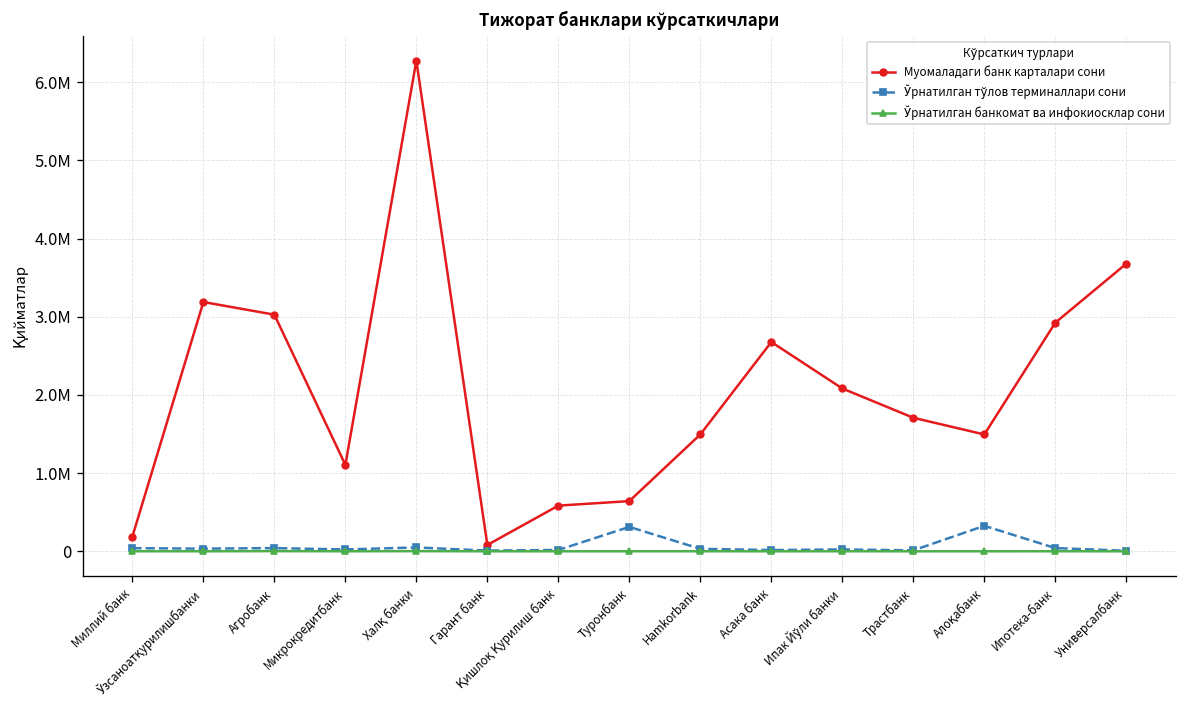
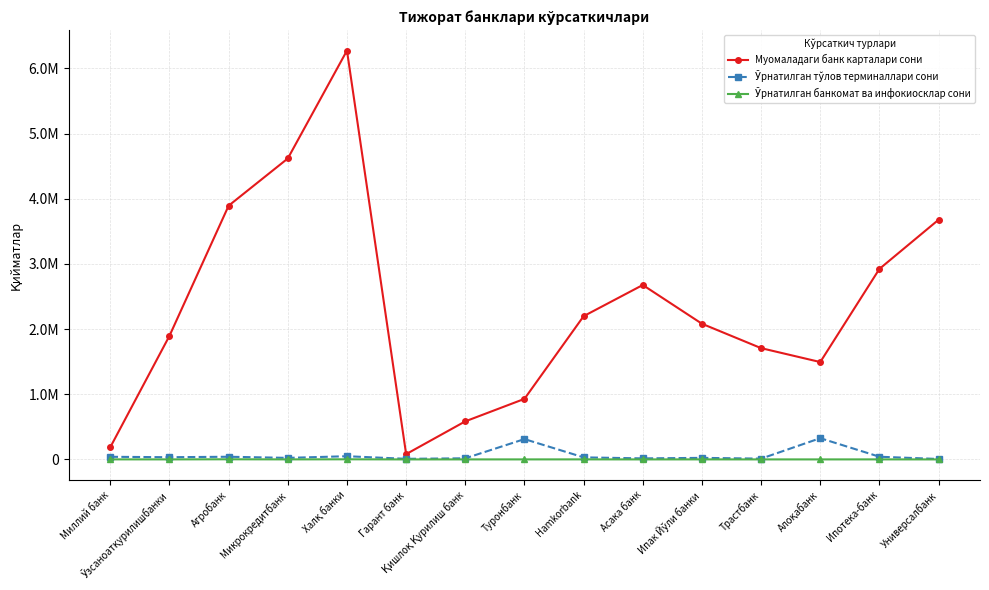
  {
    "Муомаладаги банк карталари сони": {
      "Миллий банк": 200000,
-     "Ўзсаноатқурилишбанки": 3200000,
-     "Агробанк": 3000000,
-     "Микрокредитбанк": 1100000,
+     "Ўзсаноатқурилишбанки": 1900000,
+     "Агробанк": 3900000,
+     "Микрокредитбанк": 4600000,
      "Халқ банки": 6300000,
      "Гарант банк": 100000,
      "Қишлоқ Қурилиш банк": 600000,
-     "Туронбанк": 600000,
-     "Hamkorbank": 1500000,
+     "Туронбанк": 900000,
+     "Hamkorbank": 2200000,
      "Асака банк": 2700000,
      "Ипак Йўли банки": 2100000,
      "Трастбанк": 1700000,
      "Алоқабанк": 1500000,
      "Ипотека-банк": 2900000,
      "Универсалбанк": 3700000
    },
    "Ўрнатилган тўлов терминаллари сони": {
      "Миллий банк": 0,
      "Халқ банки": 0,
      "Туронбанк": 300000,
      "Алоқабанк": 300000,
      "Ипотека-банк": 0
    },
    "Ўрнатилган банкомат ва инфокиосклар сони": {
      "Миллий банк": 0,
      "Халқ банки": 0,
      "Туронбанк": 0,
      "Алоқабанк": 0,
      "Ипотека-банк": 0
    }
  }
